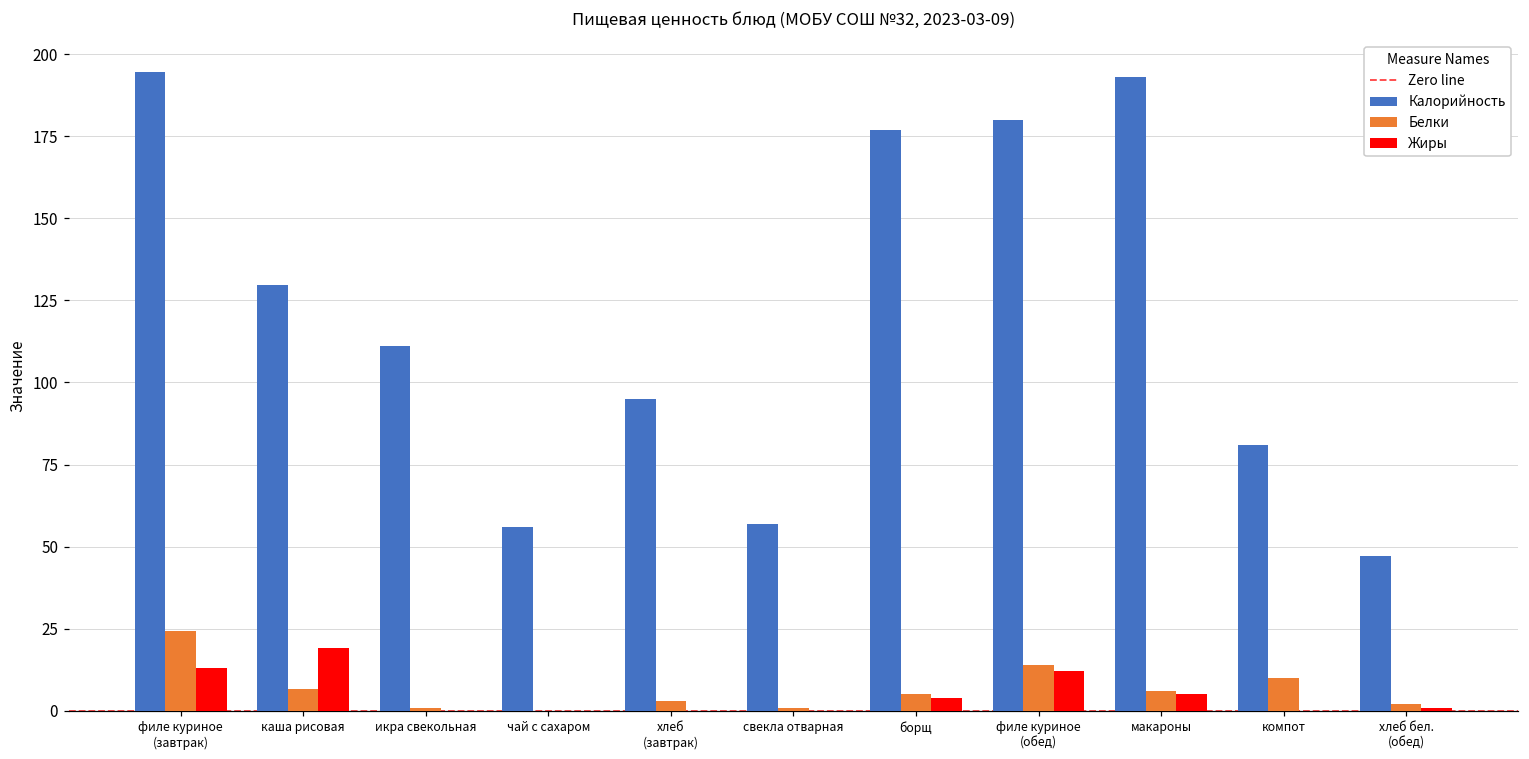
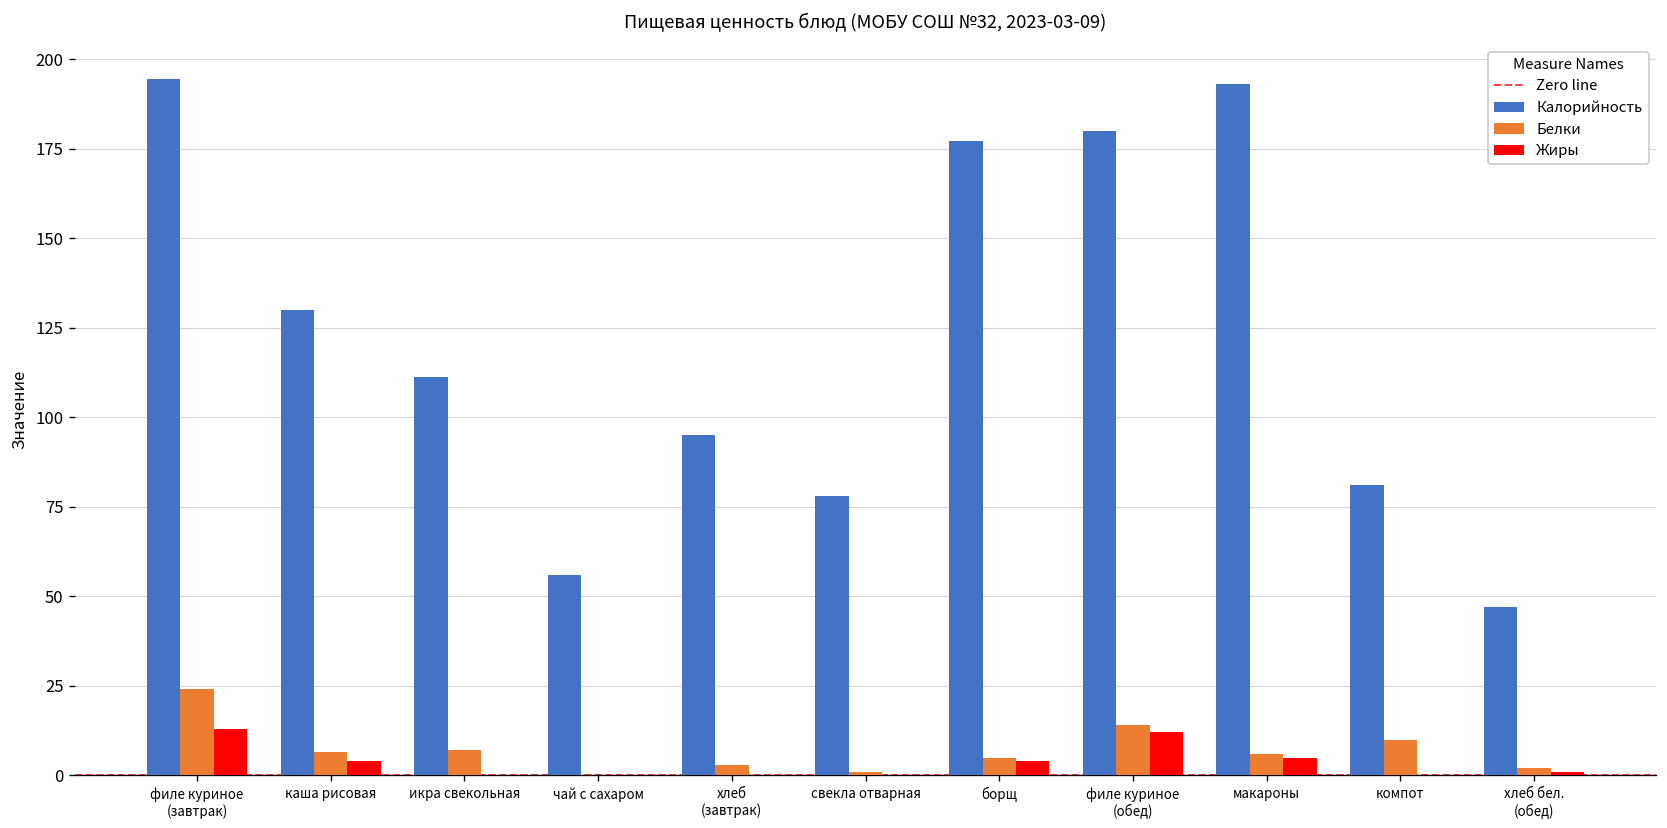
  {
    "Калорийность": {
      "филе куриное (завтрак)": 194,
      "каша рисовая": 130,
      "икра свекольная": 111,
      "чай с сахаром": 56,
      "хлеб (завтрак)": 95,
-     "свекла отварная": 57,
+     "свекла отварная": 78,
      "борщ": 177,
      "филе куриное (обед)": 180,
      "макароны": 193,
      "компот": 81,
      "хлеб бел. (обед)": 47
    },
    "Белки": {
      "филе куриное (завтрак)": 24,
      "каша рисовая": 7,
-     "икра свекольная": 1,
+     "икра свекольная": 7,
      "чай с сахаром": 0,
      "хлеб (завтрак)": 3,
      "свекла отварная": 1,
      "борщ": 5,
      "филе куриное (обед)": 14,
      "макароны": 6,
      "компот": 10,
      "хлеб бел. (обед)": 2
    },
    "Жиры": {
      "филе куриное (завтрак)": 13,
-     "каша рисовая": 19,
+     "каша рисовая": 4,
      "икра свекольная": 0,
      "чай с сахаром": 0,
      "хлеб (завтрак)": 0,
      "свекла отварная": 0,
      "борщ": 4,
      "филе куриное (обед)": 12,
      "макароны": 5,
      "компот": 0,
      "хлеб бел. (обед)": 1
    }
  }
